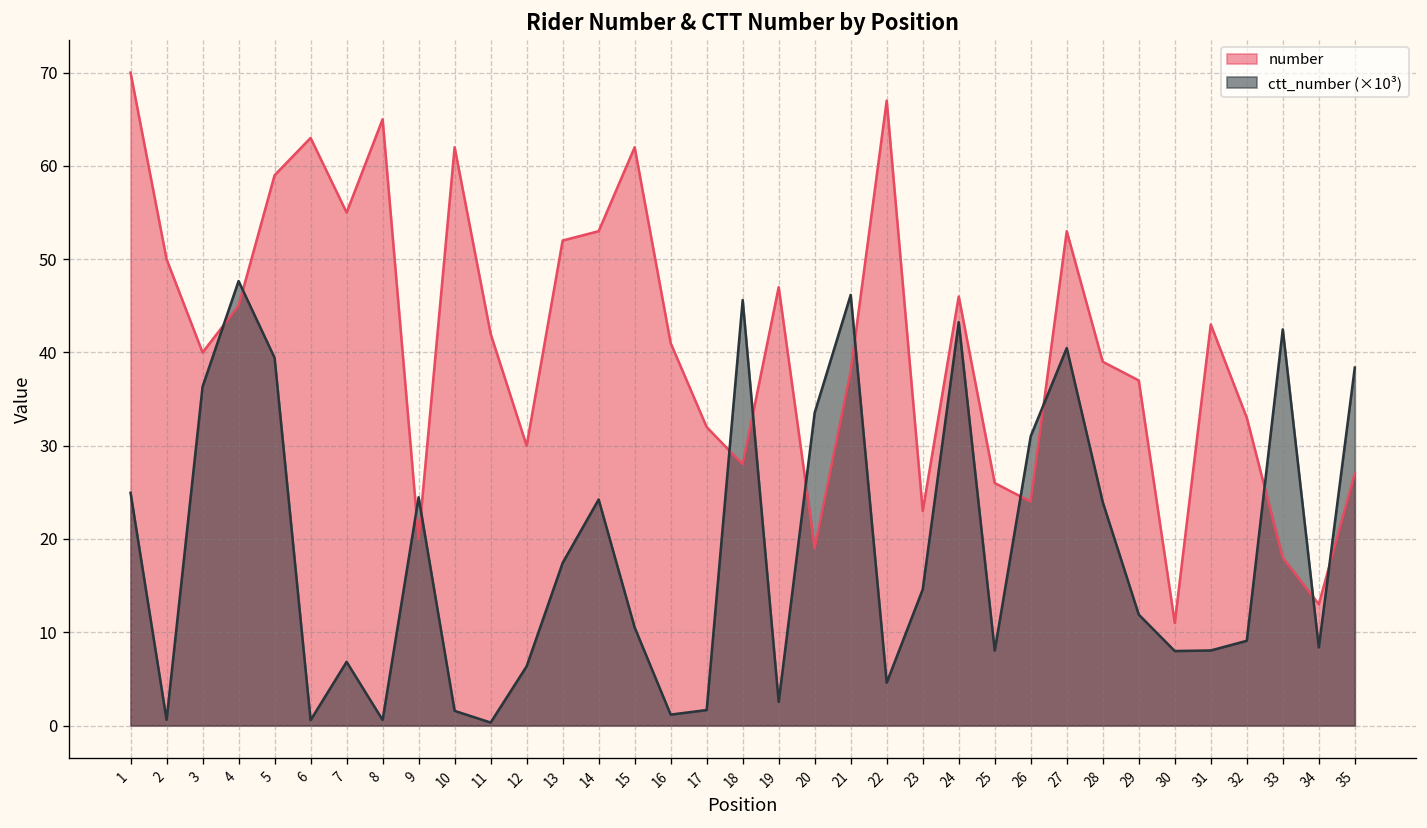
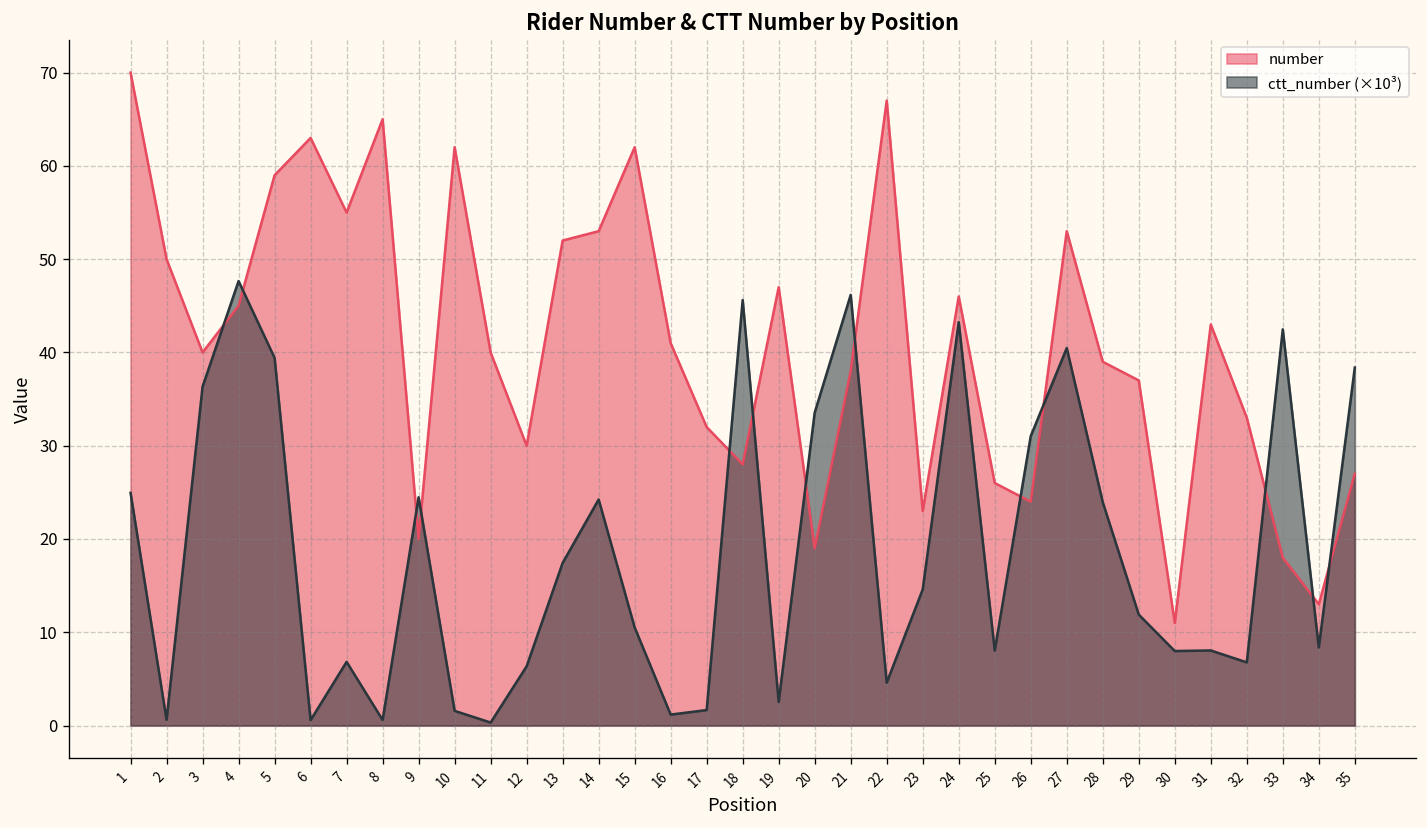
  {
    "number": {
      "1": 70,
      "2": 50,
      "3": 40,
      "4": 45,
      "5": 59,
      "6": 63,
      "7": 55,
      "8": 65,
      "9": 20,
      "10": 62,
-     "11": 42,
+     "11": 40,
      "12": 30,
      "13": 52,
      "14": 53,
      "15": 62,
      "16": 41,
      "17": 32,
      "18": 28,
      "19": 47,
      "20": 19,
      "21": 38,
      "22": 67,
      "23": 23,
      "24": 46,
      "25": 26,
      "26": 24,
      "27": 53,
      "28": 39,
      "29": 37,
      "30": 11,
      "31": 43,
      "32": 33,
      "33": 18,
      "34": 13,
      "35": 27
    },
    "ctt_number (×10³)": {
      "1": 25,
      "2": 1,
      "3": 36,
      "4": 48,
      "5": 39,
      "6": 1,
      "7": 7,
      "8": 1,
      "9": 24,
      "10": 2,
      "11": 0,
      "12": 6,
      "13": 17,
      "14": 24,
      "15": 11,
      "16": 1,
      "17": 2,
      "18": 46,
      "19": 3,
      "20": 34,
      "21": 46,
      "22": 5,
      "23": 15,
      "24": 43,
      "25": 8,
      "26": 31,
      "27": 40,
      "28": 24,
      "29": 12,
      "30": 8,
      "31": 8,
-     "32": 9,
+     "32": 7,
      "33": 42,
      "34": 8,
      "35": 38
    }
  }
